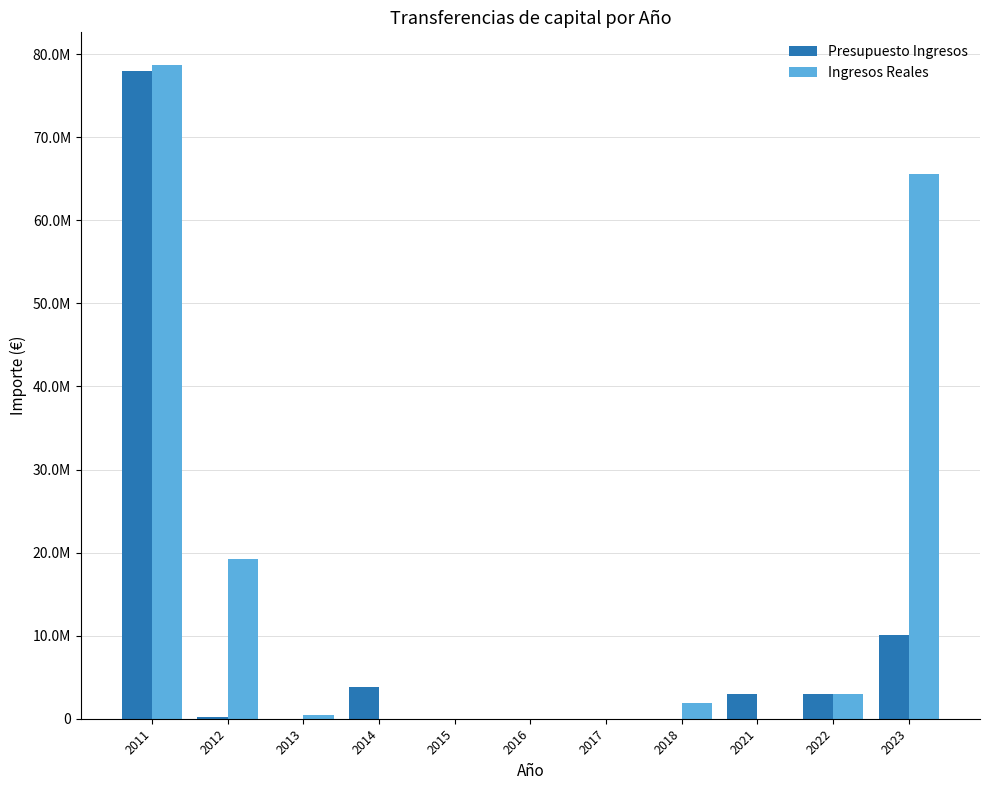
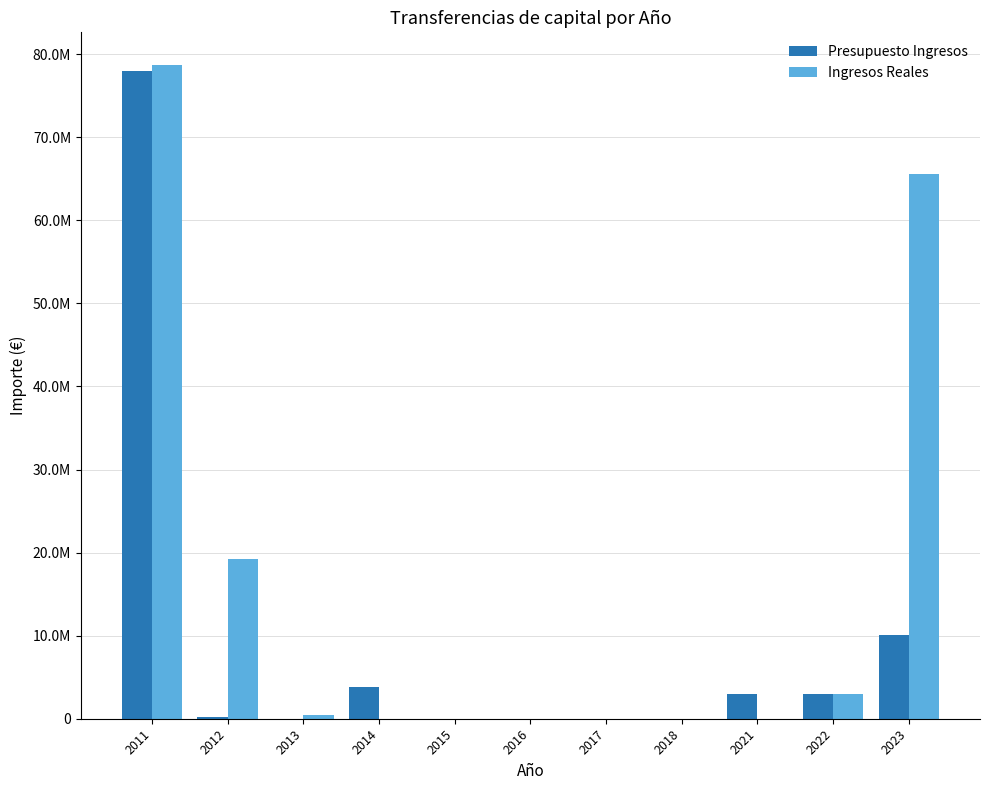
  {
    "Presupuesto Ingresos": {
      "2011": 78000000,
      "2014": 4000000,
      "2021": 3000000,
      "2022": 3000000,
      "2023": 10000000
    },
    "Ingresos Reales": {
      "2011": 79000000,
      "2012": 19000000,
      "2013": 0,
-     "2018": 2000000,
+     "2018": 0,
      "2021": 0,
      "2022": 3000000,
      "2023": 66000000
    }
  }
